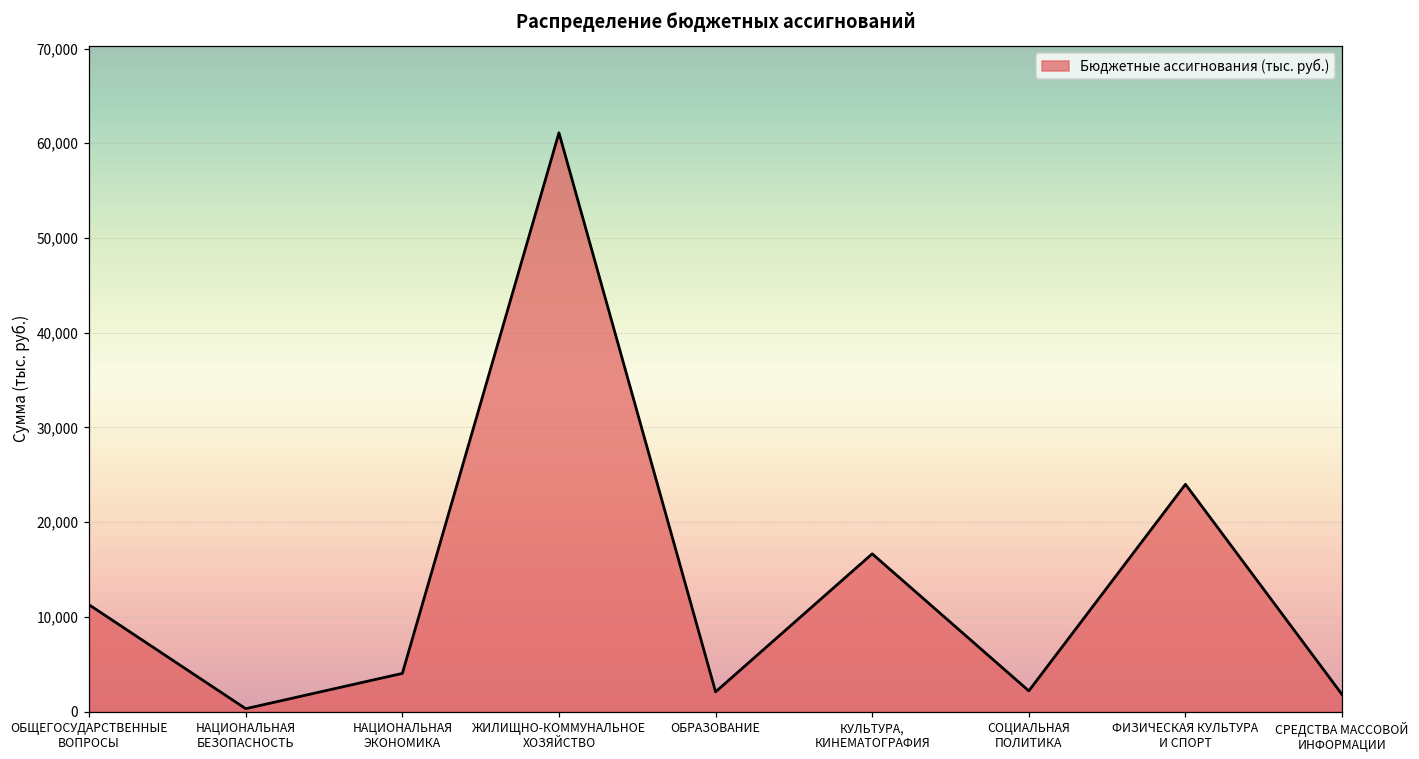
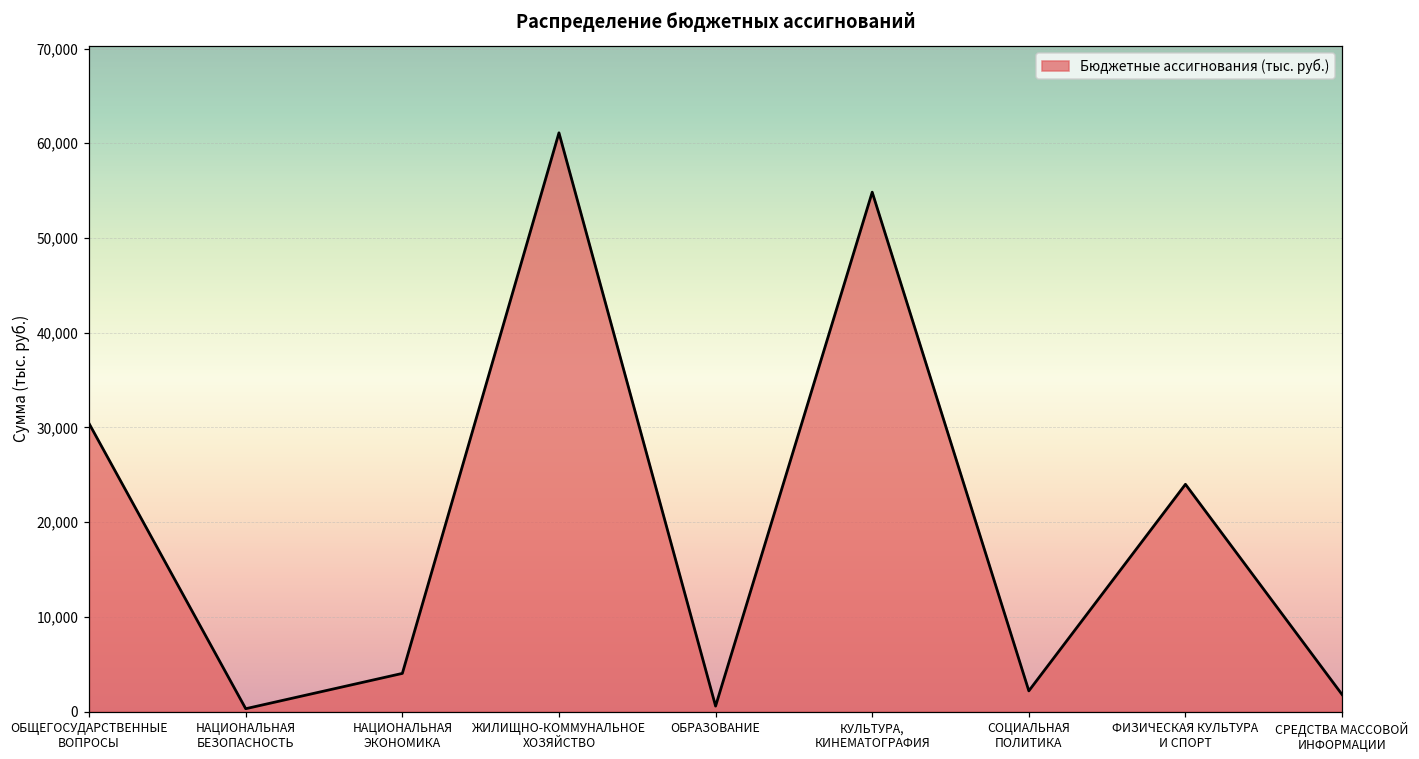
  {
-   "ОБЩЕГОСУДАРСТВЕННЫЕ ВОПРОСЫ": "11,000",
+   "ОБЩЕГОСУДАРСТВЕННЫЕ ВОПРОСЫ": "30,000",
    "НАЦИОНАЛЬНАЯ БЕЗОПАСНОСТЬ": "0",
    "НАЦИОНАЛЬНАЯ ЭКОНОМИКА": "4,000",
    "ЖИЛИЩНО-КОММУНАЛЬНОЕ ХОЗЯЙСТВО": "61,000",
-   "ОБРАЗОВАНИЕ": "2,000",
-   "КУЛЬТУРА, КИНЕМАТОГРАФИЯ": "17,000",
+   "ОБРАЗОВАНИЕ": "1,000",
+   "КУЛЬТУРА, КИНЕМАТОГРАФИЯ": "55,000",
    "СОЦИАЛЬНАЯ ПОЛИТИКА": "2,000",
    "ФИЗИЧЕСКАЯ КУЛЬТУРА И СПОРТ": "24,000",
    "СРЕДСТВА МАССОВОЙ ИНФОРМАЦИИ": "2,000"
  }
